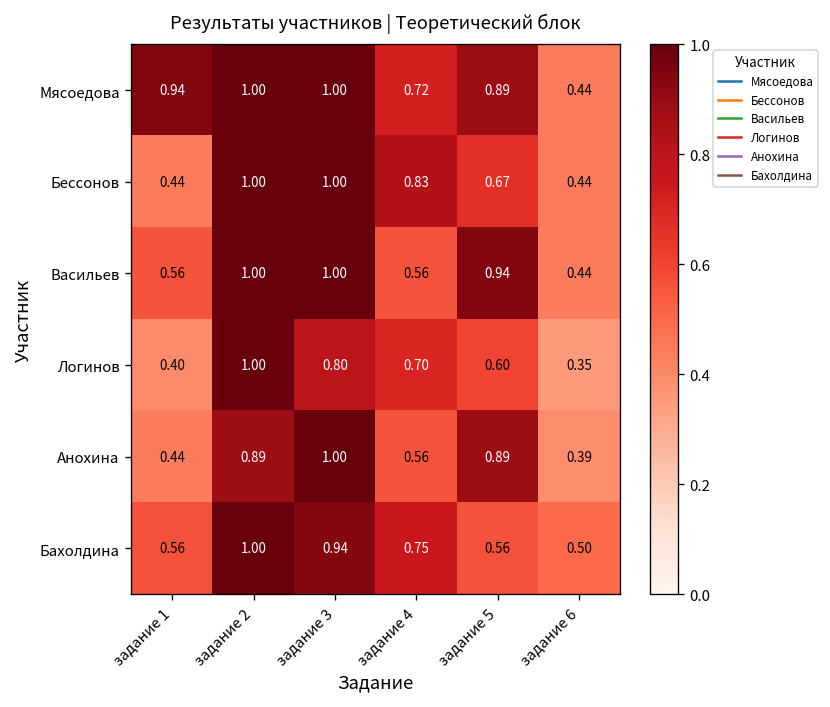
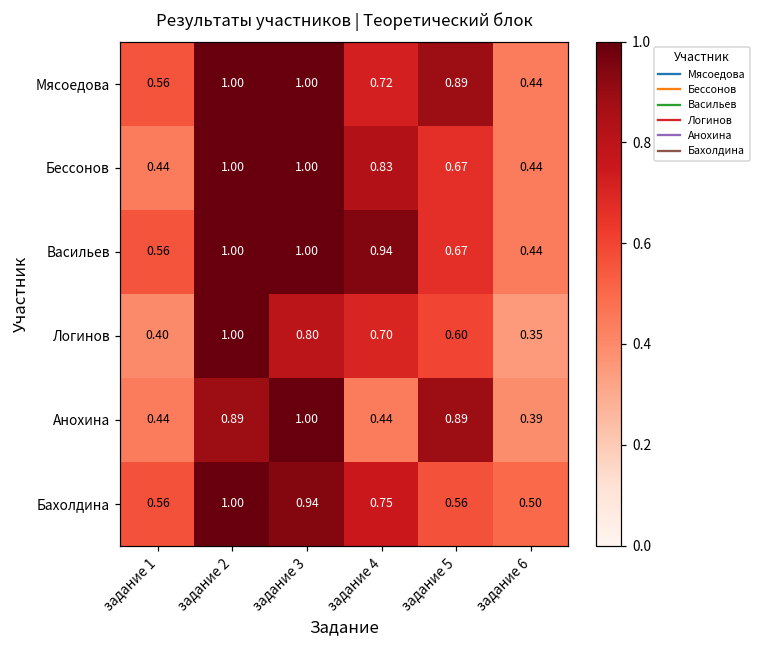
  {
    "Мясоедова": {
-     "задание 1": 0.94,
+     "задание 1": 0.56,
      "задание 2": 1.00,
      "задание 3": 1.00,
      "задание 4": 0.72,
      "задание 5": 0.89,
      "задание 6": 0.44
    },
    "Бессонов": {
      "задание 1": 0.44,
      "задание 2": 1.00,
      "задание 3": 1.00,
      "задание 4": 0.83,
      "задание 5": 0.67,
      "задание 6": 0.44
    },
    "Васильев": {
      "задание 1": 0.56,
      "задание 2": 1.00,
      "задание 3": 1.00,
-     "задание 4": 0.56,
-     "задание 5": 0.94,
+     "задание 4": 0.94,
+     "задание 5": 0.67,
      "задание 6": 0.44
    },
    "Логинов": {
      "задание 1": 0.40,
      "задание 2": 1.00,
      "задание 3": 0.80,
      "задание 4": 0.70,
      "задание 5": 0.60,
      "задание 6": 0.35
    },
    "Анохина": {
      "задание 1": 0.44,
      "задание 2": 0.89,
      "задание 3": 1.00,
-     "задание 4": 0.56,
+     "задание 4": 0.44,
      "задание 5": 0.89,
      "задание 6": 0.39
    },
    "Бахолдина": {
      "задание 1": 0.56,
      "задание 2": 1.00,
      "задание 3": 0.94,
      "задание 4": 0.75,
      "задание 5": 0.56,
      "задание 6": 0.50
    }
  }
